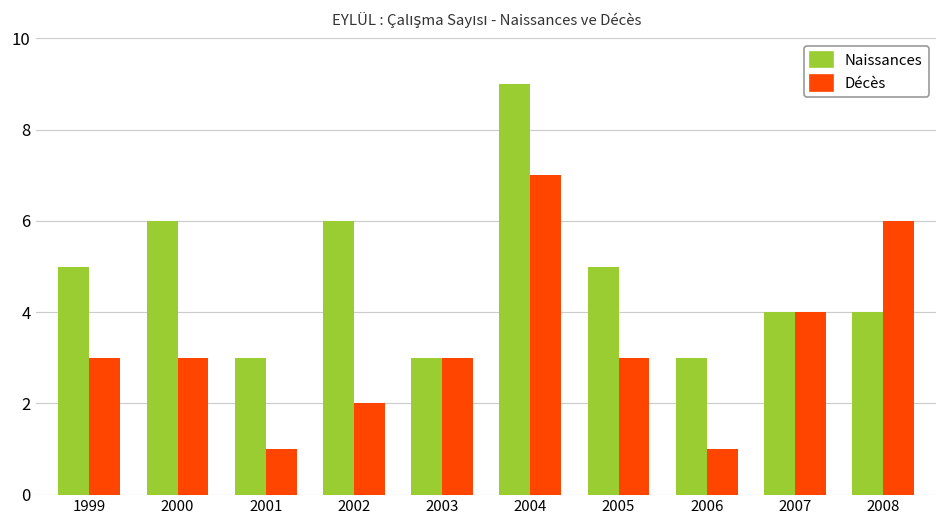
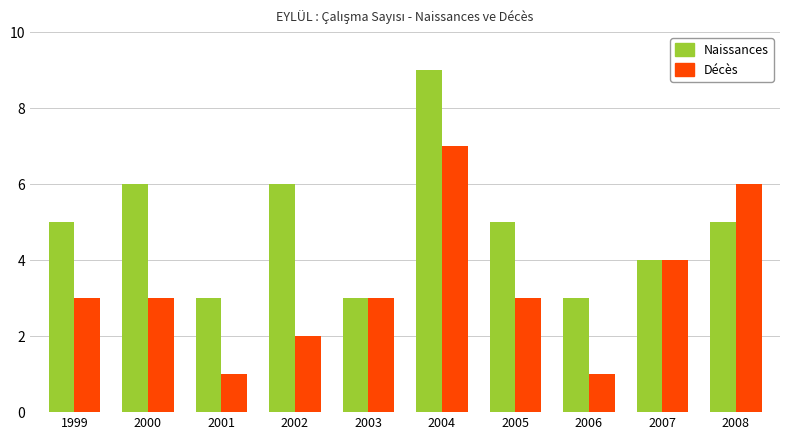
  {
    "Naissances": {
      "1999": 5,
      "2000": 6,
      "2001": 3,
      "2002": 6,
      "2003": 3,
      "2004": 9,
      "2005": 5,
      "2006": 3,
      "2007": 4,
-     "2008": 4
+     "2008": 5
    },
    "Décès": {
      "1999": 3,
      "2000": 3,
      "2001": 1,
      "2002": 2,
      "2003": 3,
      "2004": 7,
      "2005": 3,
      "2006": 1,
      "2007": 4,
      "2008": 6
    }
  }
